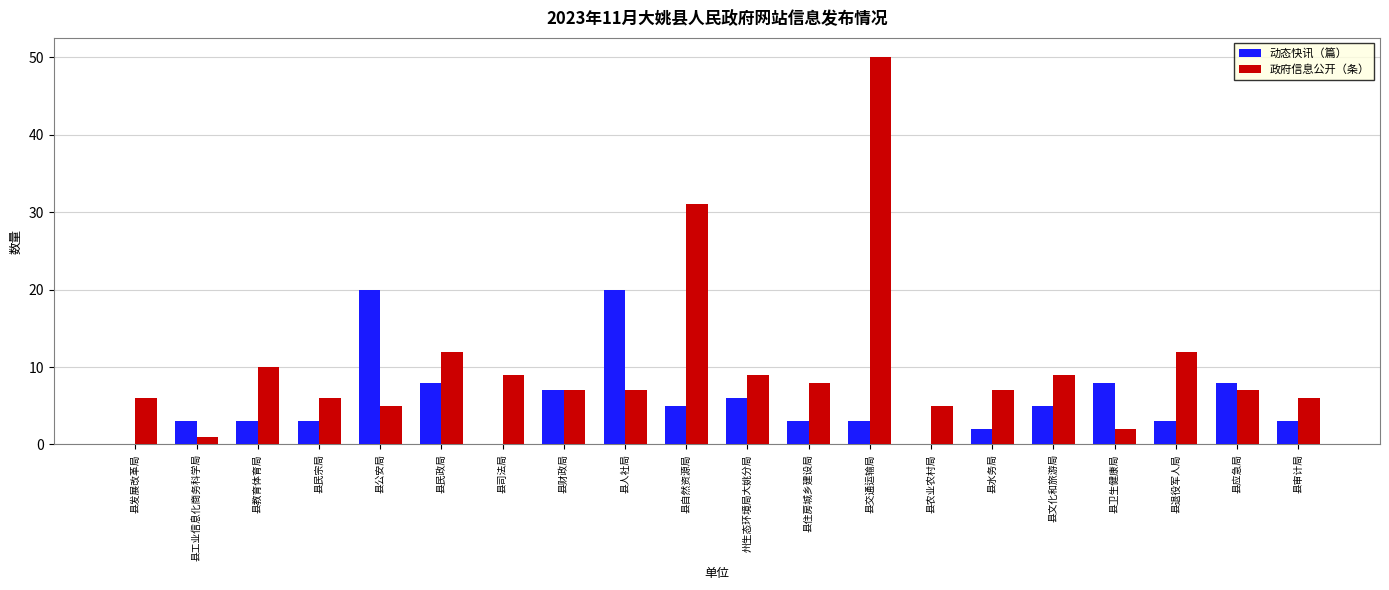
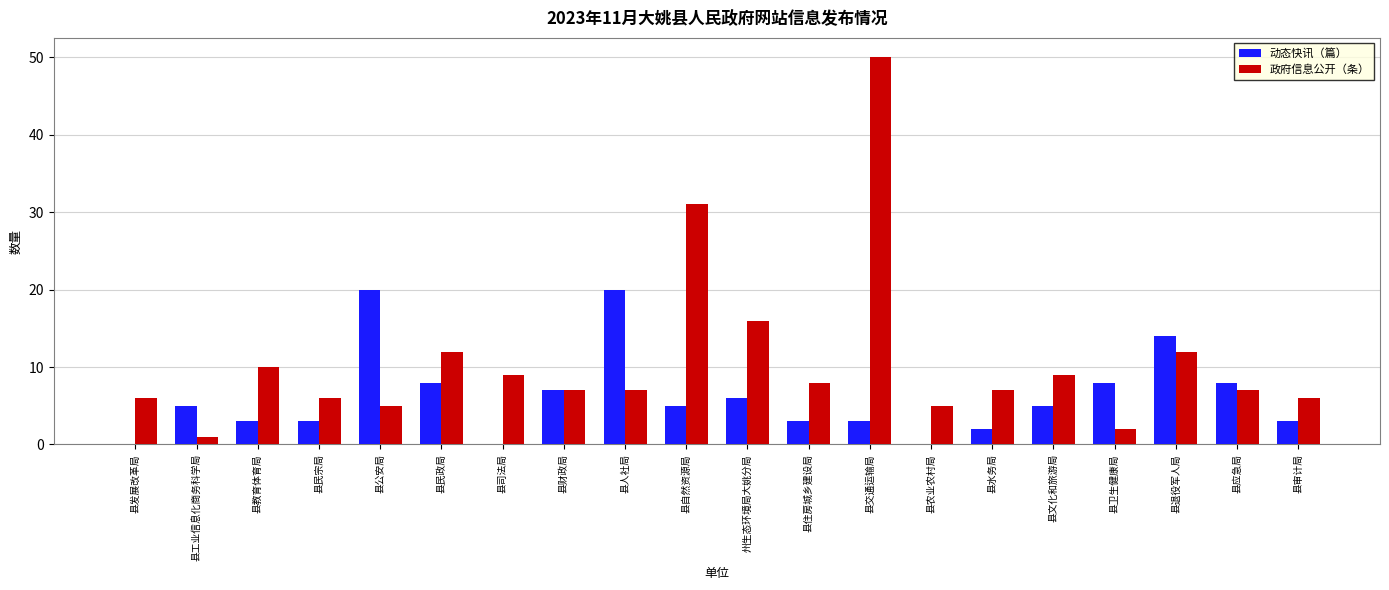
  {
    "动态快讯（篇）": {
      "县发展改革局": 0,
-     "县工业信息化商务科学局": 3,
+     "县工业信息化商务科学局": 5,
      "县教育体育局": 3,
      "县民宗局": 3,
      "县公安局": 20,
      "县民政局": 8,
      "县司法局": 0,
      "县财政局": 7,
      "县人社局": 20,
      "县自然资源局": 5,
      "州生态环境局大姚分局": 6,
      "县住房城乡建设局": 3,
      "县交通运输局": 3,
      "县农业农村局": 0,
      "县水务局": 2,
      "县文化和旅游局": 5,
      "县卫生健康局": 8,
-     "县退役军人局": 3,
+     "县退役军人局": 14,
      "县应急局": 8,
      "县审计局": 3
    },
    "政府信息公开（条）": {
      "县发展改革局": 6,
      "县工业信息化商务科学局": 1,
      "县教育体育局": 10,
      "县民宗局": 6,
      "县公安局": 5,
      "县民政局": 12,
      "县司法局": 9,
      "县财政局": 7,
      "县人社局": 7,
      "县自然资源局": 31,
-     "州生态环境局大姚分局": 9,
+     "州生态环境局大姚分局": 16,
      "县住房城乡建设局": 8,
      "县交通运输局": 50,
      "县农业农村局": 5,
      "县水务局": 7,
      "县文化和旅游局": 9,
      "县卫生健康局": 2,
      "县退役军人局": 12,
      "县应急局": 7,
      "县审计局": 6
    }
  }
